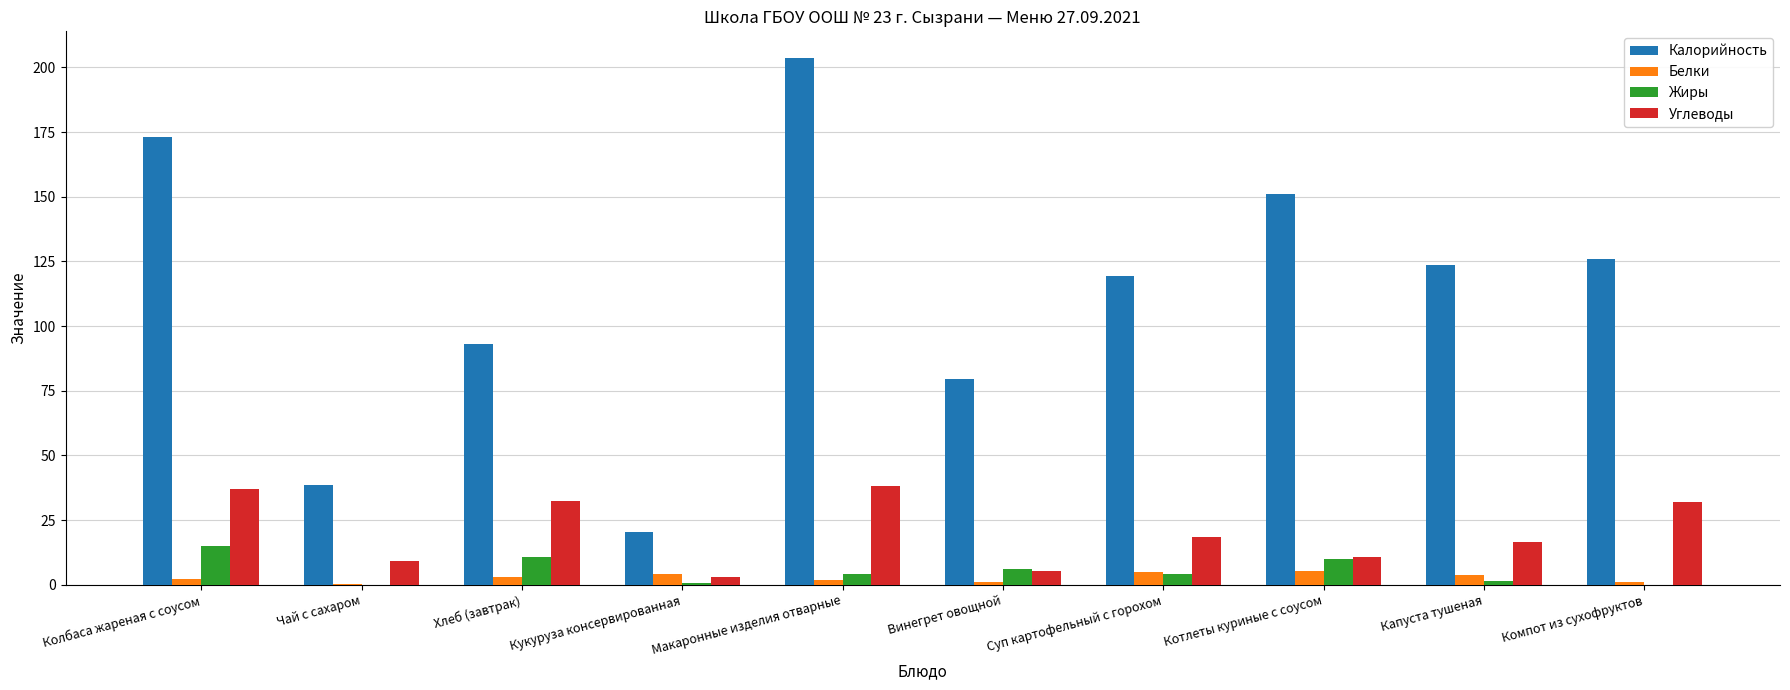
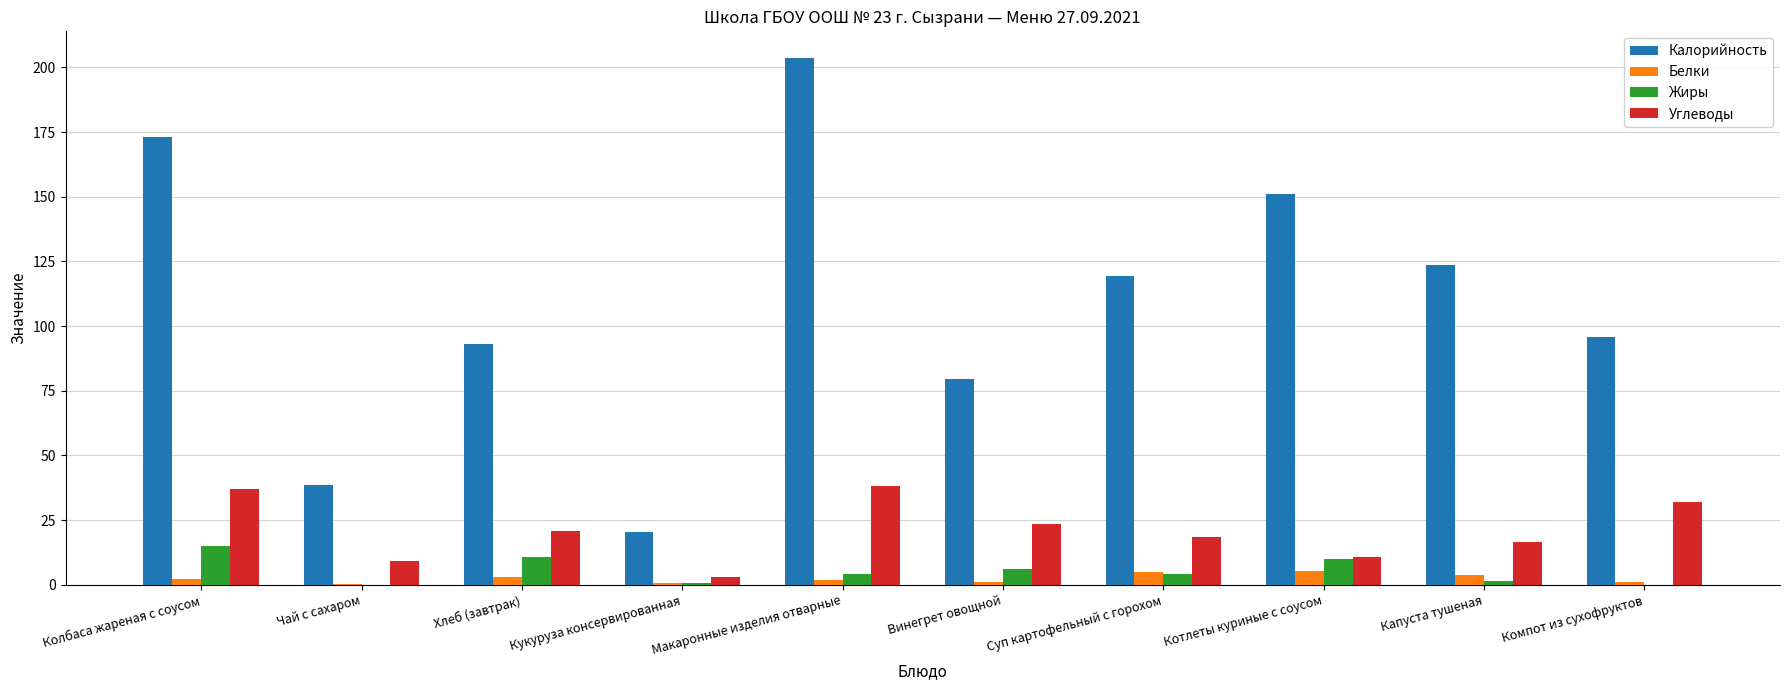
  {
    "Калорийность": {
      "Колбаса жареная с соусом": 173,
      "Чай с сахаром": 39,
      "Хлеб (завтрак)": 93,
      "Кукуруза консервированная": 20,
      "Макаронные изделия отварные": 204,
      "Винегрет овощной": 80,
      "Суп картофельный с горохом": 119,
      "Котлеты куриные с соусом": 151,
      "Капуста тушеная": 123,
-     "Компот из сухофруктов": 126
+     "Компот из сухофруктов": 96
    },
    "Белки": {
      "Колбаса жареная с соусом": 2,
      "Хлеб (завтрак)": 3,
-     "Кукуруза консервированная": 4,
+     "Кукуруза консервированная": 1,
      "Макаронные изделия отварные": 2,
      "Винегрет овощной": 1,
      "Суп картофельный с горохом": 5,
      "Котлеты куриные с соусом": 5,
      "Капуста тушеная": 4
    },
    "Жиры": {
      "Колбаса жареная с соусом": 15,
      "Хлеб (завтрак)": 11,
      "Макаронные изделия отварные": 4,
      "Винегрет овощной": 6,
      "Суп картофельный с горохом": 4,
      "Котлеты куриные с соусом": 10,
      "Капуста тушеная": 2,
      "Компот из сухофруктов": 0
    },
    "Углеводы": {
      "Колбаса жареная с соусом": 37,
      "Чай с сахаром": 9,
-     "Хлеб (завтрак)": 32,
+     "Хлеб (завтрак)": 21,
      "Кукуруза консервированная": 3,
      "Макаронные изделия отварные": 38,
-     "Винегрет овощной": 5,
+     "Винегрет овощной": 23,
      "Суп картофельный с горохом": 19,
      "Котлеты куриные с соусом": 11,
      "Капуста тушеная": 17,
      "Компот из сухофруктов": 32
    }
  }
